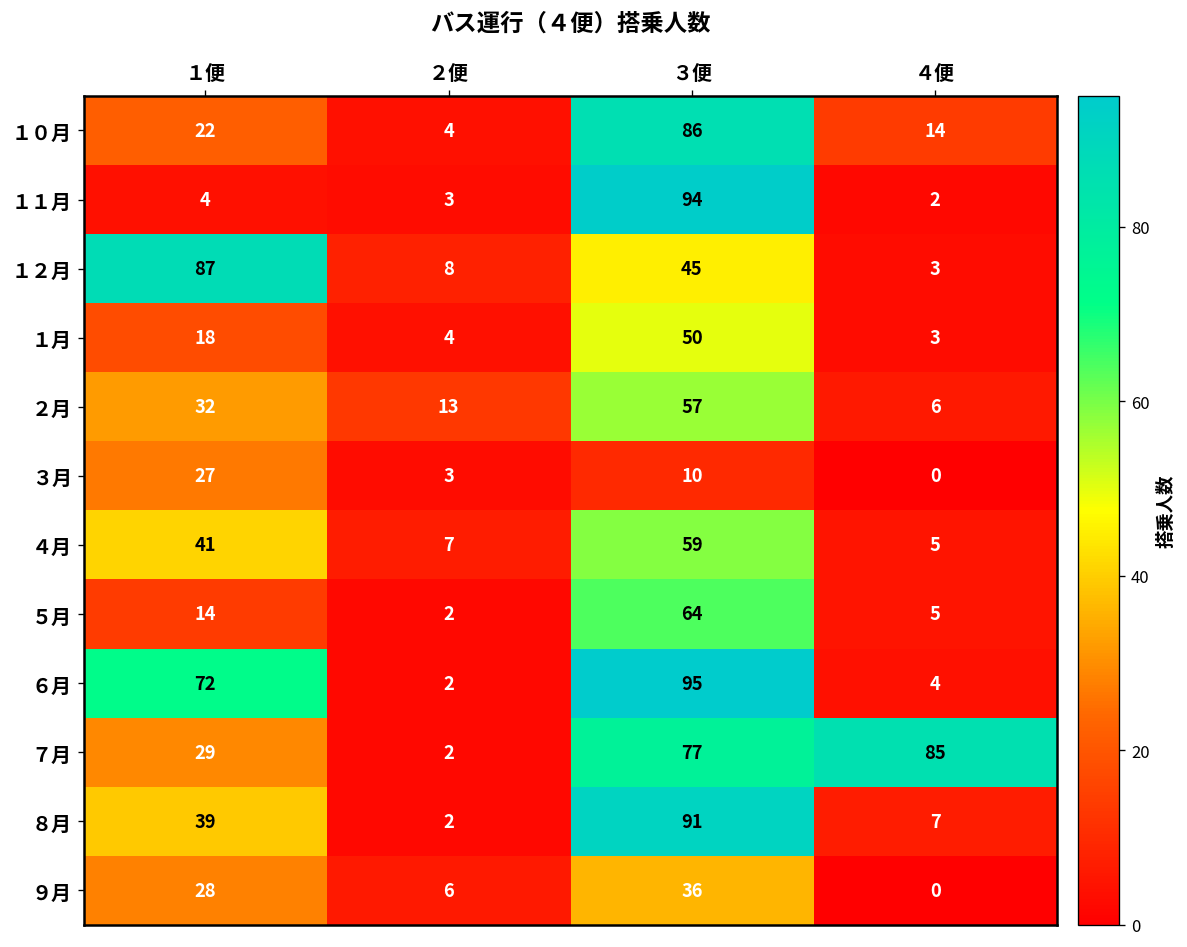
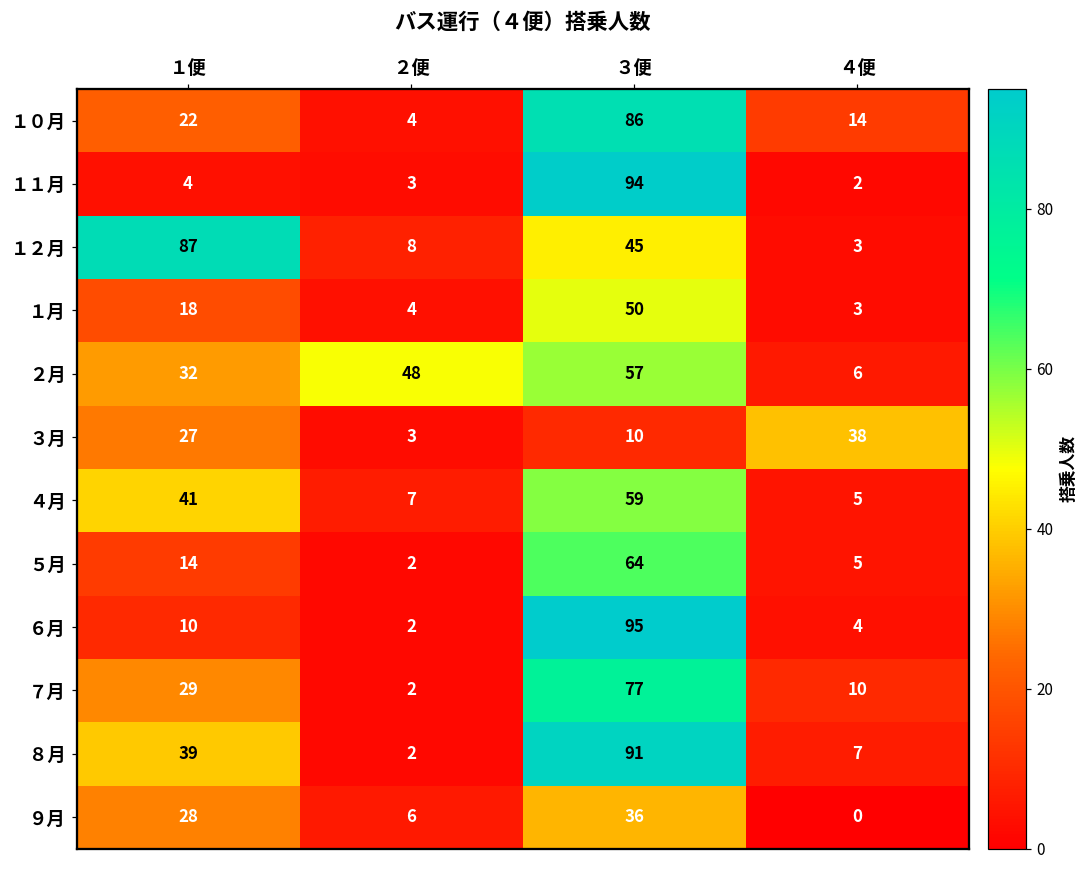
  {
    "１０月": {
      "１便": 22,
      "２便": 4,
      "３便": 86,
      "４便": 14
    },
    "１１月": {
      "１便": 4,
      "２便": 3,
      "３便": 94,
      "４便": 2
    },
    "１２月": {
      "１便": 87,
      "２便": 8,
      "３便": 45,
      "４便": 3
    },
    "１月": {
      "１便": 18,
      "２便": 4,
      "３便": 50,
      "４便": 3
    },
    "２月": {
      "１便": 32,
-     "２便": 13,
+     "２便": 48,
      "３便": 57,
      "４便": 6
    },
    "３月": {
      "１便": 27,
      "２便": 3,
      "３便": 10,
-     "４便": 0
+     "４便": 38
    },
    "４月": {
      "１便": 41,
      "２便": 7,
      "３便": 59,
      "４便": 5
    },
    "５月": {
      "１便": 14,
      "２便": 2,
      "３便": 64,
      "４便": 5
    },
    "６月": {
-     "１便": 72,
+     "１便": 10,
      "２便": 2,
      "３便": 95,
      "４便": 4
    },
    "７月": {
      "１便": 29,
      "２便": 2,
      "３便": 77,
-     "４便": 85
+     "４便": 10
    },
    "８月": {
      "１便": 39,
      "２便": 2,
      "３便": 91,
      "４便": 7
    },
    "９月": {
      "１便": 28,
      "２便": 6,
      "３便": 36,
      "４便": 0
    }
  }
